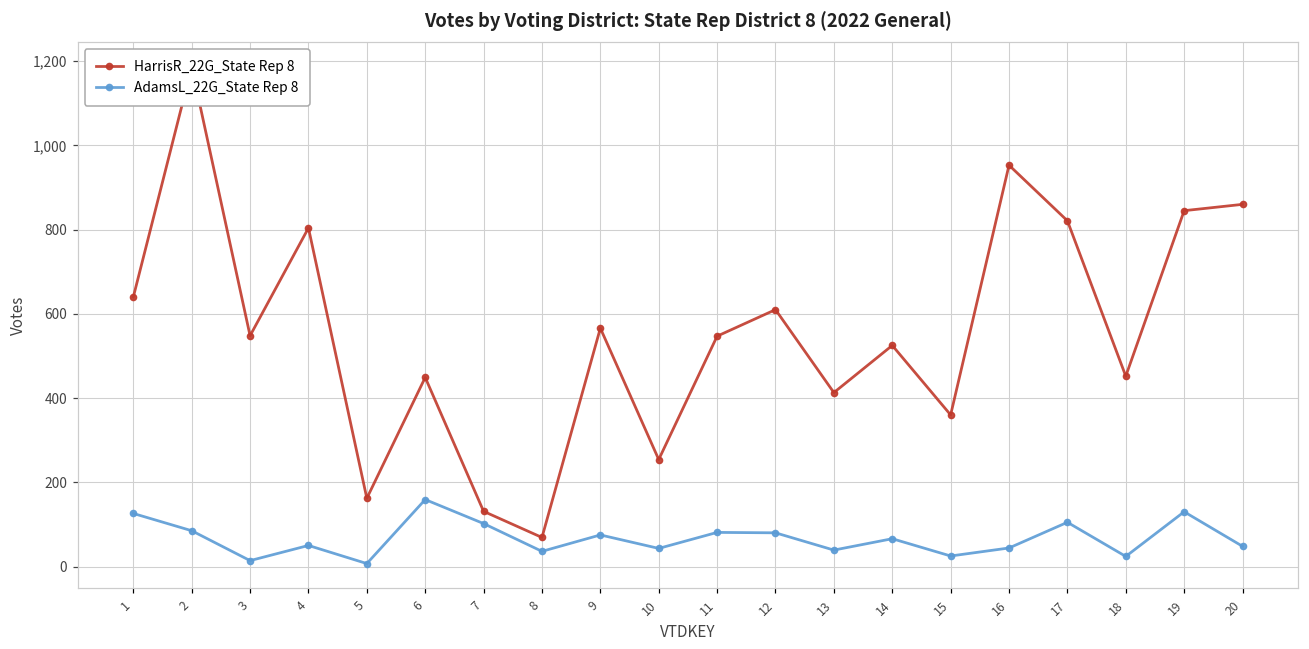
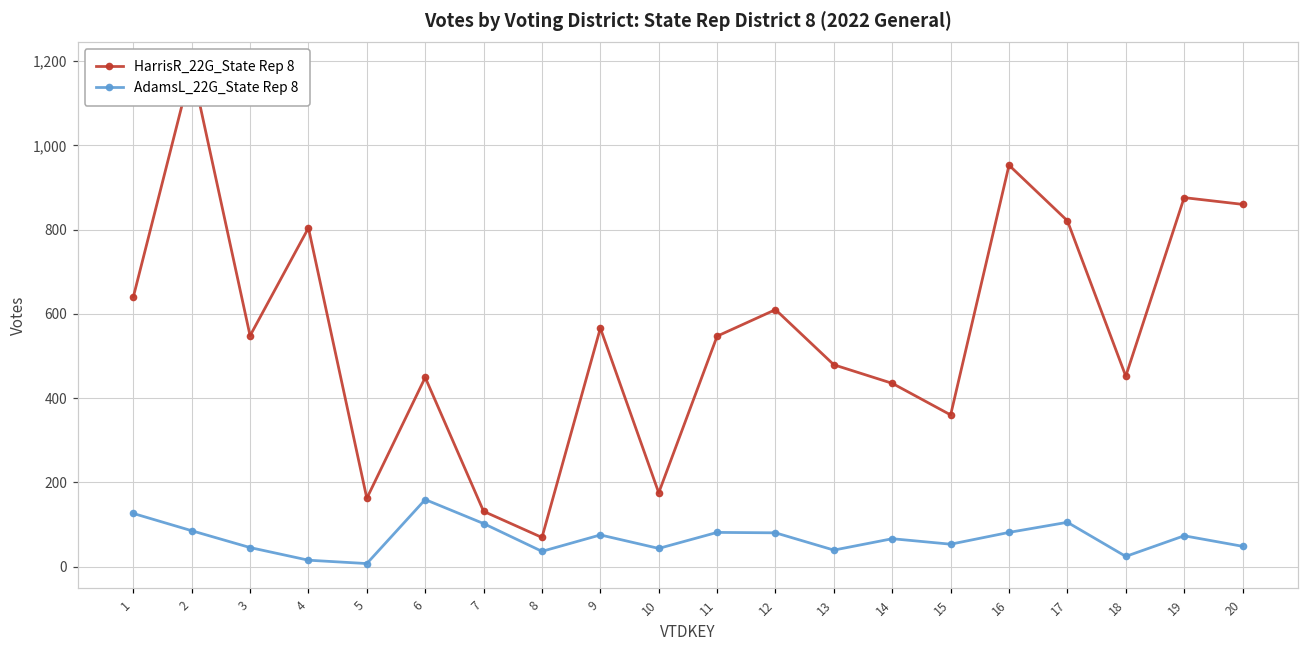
  {
    "HarrisR_22G_State Rep 8": {
      "1": 640,
      "3": 550,
      "4": 800,
      "5": 160,
      "6": 450,
      "7": 130,
      "8": 70,
      "9": 570,
-     "10": 250,
+     "10": 180,
      "11": 550,
      "12": 610,
-     "13": 410,
-     "14": 530,
+     "13": 480,
+     "14": 440,
      "15": 360,
      "16": 950,
      "17": 820,
      "18": 450,
-     "19": 850,
+     "19": 880,
      "20": 860
    },
    "AdamsL_22G_State Rep 8": {
      "1": 130,
      "2": 90,
-     "3": 10,
-     "4": 50,
+     "3": 50,
+     "4": 20,
      "5": 10,
      "6": 160,
      "7": 100,
      "8": 40,
      "9": 80,
      "10": 40,
      "11": 80,
      "12": 80,
      "13": 40,
      "14": 70,
-     "15": 30,
-     "16": 40,
+     "15": 50,
+     "16": 80,
      "17": 110,
      "18": 20,
-     "19": 130,
+     "19": 70,
      "20": 50
    }
  }
